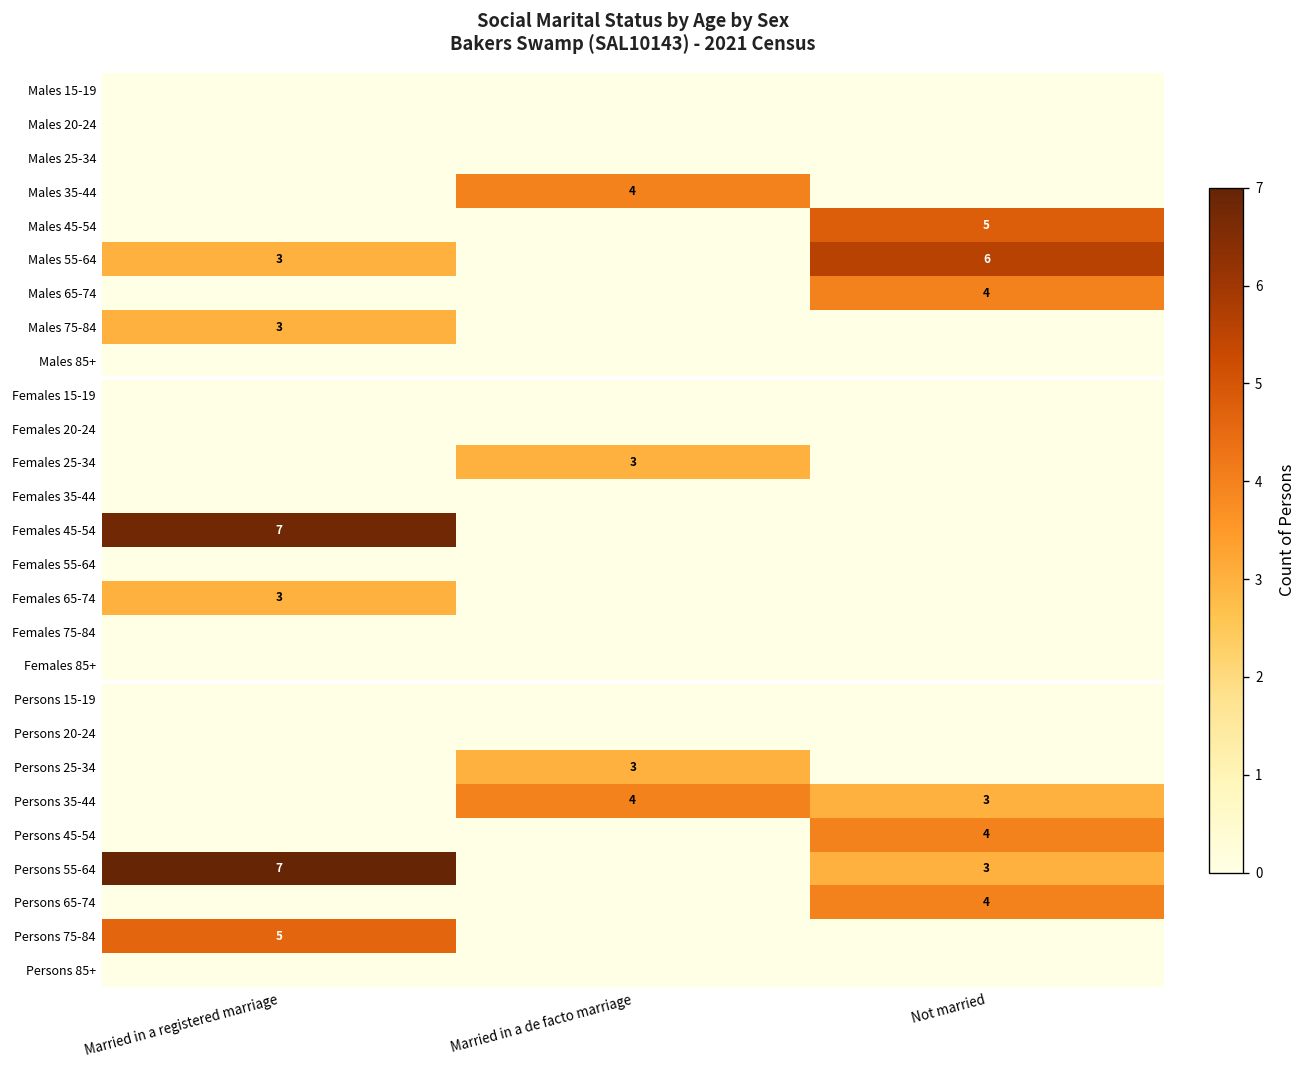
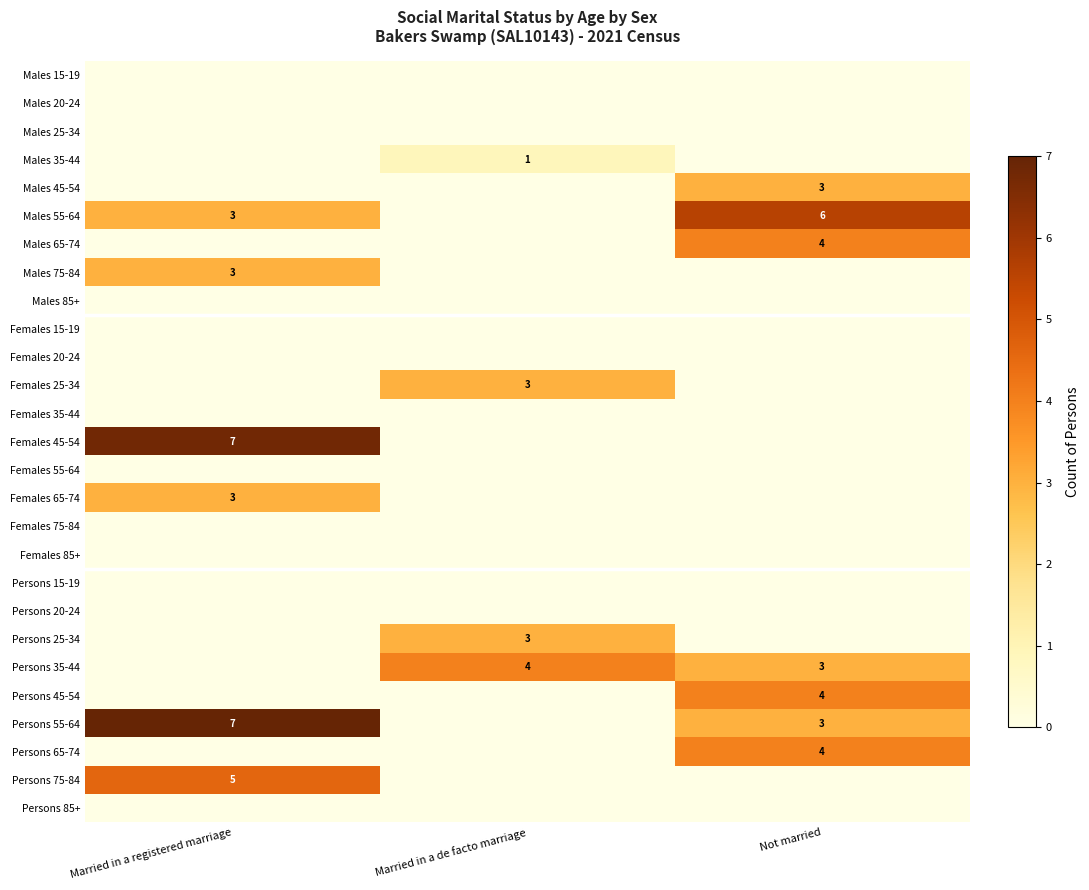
  {
    "Males 35-44": {
-     "Married in a de facto marriage": 4
+     "Married in a de facto marriage": 1
    },
    "Males 45-54": {
-     "Not married": 5
+     "Not married": 3
    },
    "Males 55-64": {
      "Married in a registered marriage": 3,
      "Not married": 6
    },
    "Males 65-74": {
      "Not married": 4
    },
    "Males 75-84": {
      "Married in a registered marriage": 3
    },
    "Females 25-34": {
      "Married in a de facto marriage": 3
    },
    "Females 45-54": {
      "Married in a registered marriage": 7
    },
    "Females 65-74": {
      "Married in a registered marriage": 3
    },
    "Persons 25-34": {
      "Married in a de facto marriage": 3
    },
    "Persons 35-44": {
      "Married in a de facto marriage": 4,
      "Not married": 3
    },
    "Persons 45-54": {
      "Not married": 4
    },
    "Persons 55-64": {
      "Married in a registered marriage": 7,
      "Not married": 3
    },
    "Persons 65-74": {
      "Not married": 4
    },
    "Persons 75-84": {
      "Married in a registered marriage": 5
    }
  }
